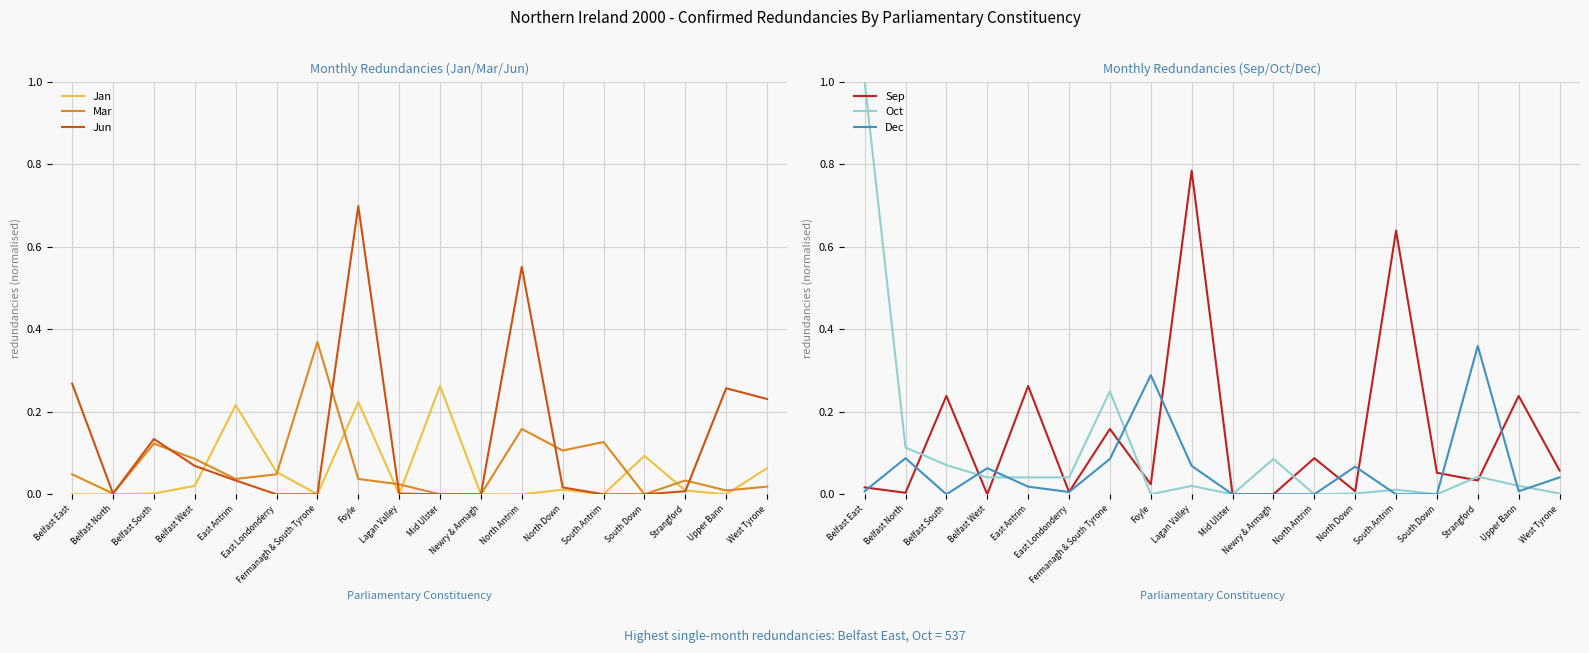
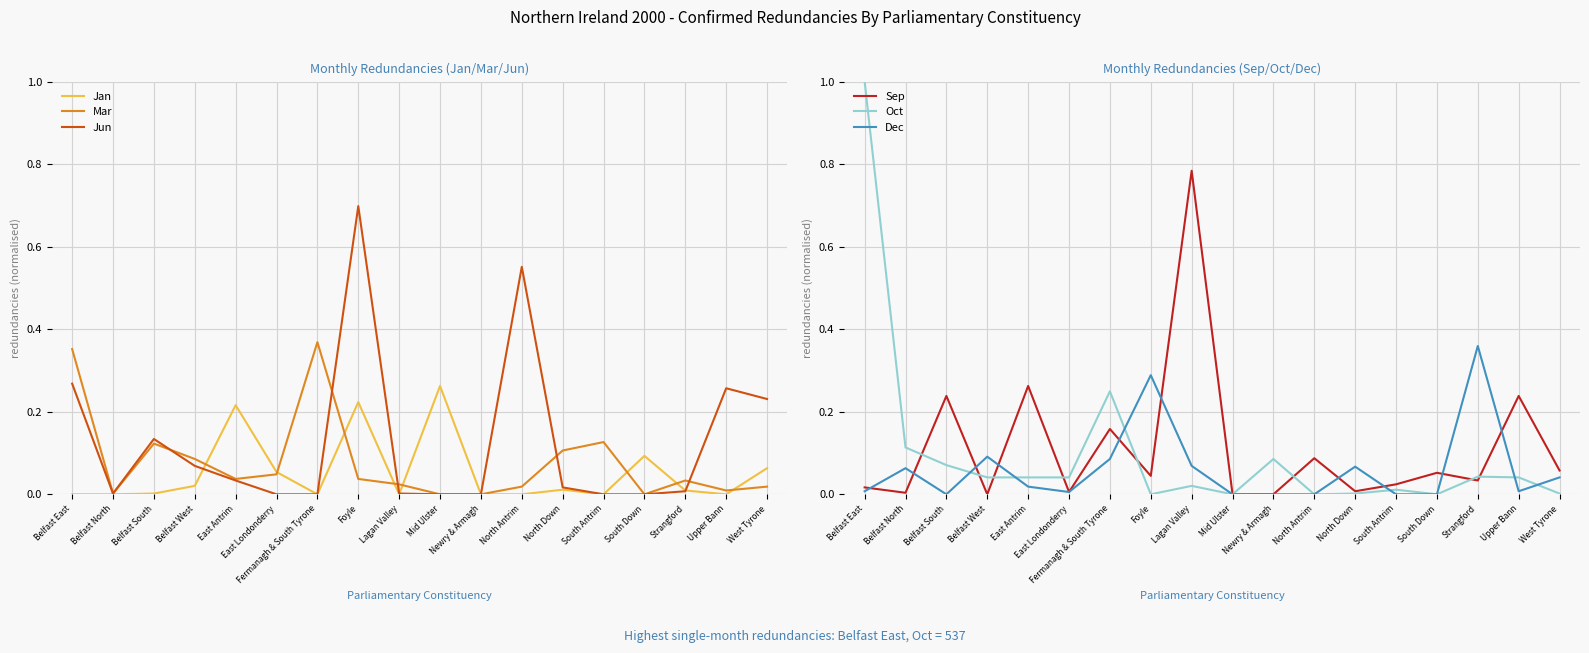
  {
    "Monthly Redundancies (Jan/Mar/Jun)": {
      "Jan": {
        "Belfast East": 0.00,
        "Belfast South": 0.00,
        "Belfast West": 0.02,
        "East Antrim": 0.22,
        "Foyle": 0.22,
        "Mid Ulster": 0.26,
        "North Antrim": 0.00,
        "South Down": 0.09,
        "Upper Bann": 0.00,
        "West Tyrone": 0.06
      },
      "Mar": {
-       "Belfast East": 0.05,
+       "Belfast East": 0.35,
        "Belfast South": 0.12,
        "Belfast West": 0.09,
        "Fermanagh & South Tyrone": 0.37,
        "Foyle": 0.04,
        "Lagan Valley": 0.02,
-       "North Antrim": 0.16,
+       "North Antrim": 0.02,
        "North Down": 0.11,
        "South Antrim": 0.13,
        "Strangford": 0.03,
        "Upper Bann": 0.01,
        "West Tyrone": 0.02
      },
      "Jun": {
        "Belfast East": 0.27,
        "Belfast South": 0.13,
        "Belfast West": 0.07,
        "East Londonderry": 0.00,
        "Foyle": 0.70,
        "North Antrim": 0.55,
        "Upper Bann": 0.26,
        "West Tyrone": 0.23
      }
    },
    "Monthly Redundancies (Sep/Oct/Dec)": {
      "Sep": {
        "Belfast East": 0.02,
        "Belfast North": 0.00,
        "Belfast South": 0.24,
        "Belfast West": 0.00,
        "East Antrim": 0.26,
        "Fermanagh & South Tyrone": 0.16,
-       "Foyle": 0.02,
+       "Foyle": 0.04,
        "Lagan Valley": 0.78,
        "North Antrim": 0.09,
-       "South Antrim": 0.64,
+       "South Antrim": 0.02,
        "South Down": 0.05,
        "Strangford": 0.03,
        "Upper Bann": 0.24,
        "West Tyrone": 0.06
      },
      "Oct": {
        "Belfast East": 1.00,
        "Belfast North": 0.11,
        "Belfast South": 0.07,
        "Belfast West": 0.04,
        "East Antrim": 0.04,
        "East Londonderry": 0.04,
        "Fermanagh & South Tyrone": 0.25,
        "Foyle": 0.00,
        "Lagan Valley": 0.02,
        "Newry & Armagh": 0.09,
        "South Antrim": 0.01,
        "Strangford": 0.04,
-       "Upper Bann": 0.02,
+       "Upper Bann": 0.04,
        "West Tyrone": 0.00
      },
      "Dec": {
        "Belfast East": 0.01,
-       "Belfast North": 0.09,
+       "Belfast North": 0.06,
        "Belfast South": 0.00,
-       "Belfast West": 0.06,
+       "Belfast West": 0.09,
        "East Antrim": 0.02,
        "Fermanagh & South Tyrone": 0.09,
        "Foyle": 0.29,
        "Lagan Valley": 0.07,
        "North Down": 0.07,
        "South Antrim": 0.00,
        "Strangford": 0.36,
        "Upper Bann": 0.01,
        "West Tyrone": 0.04
      }
    }
  }
